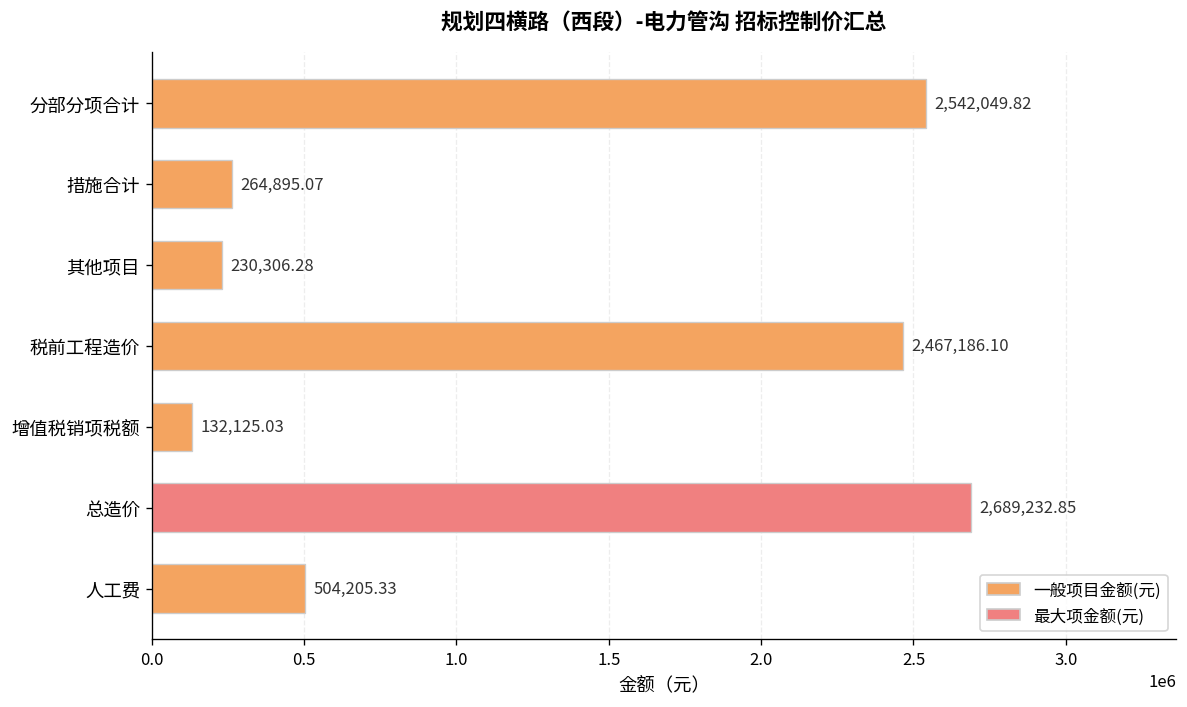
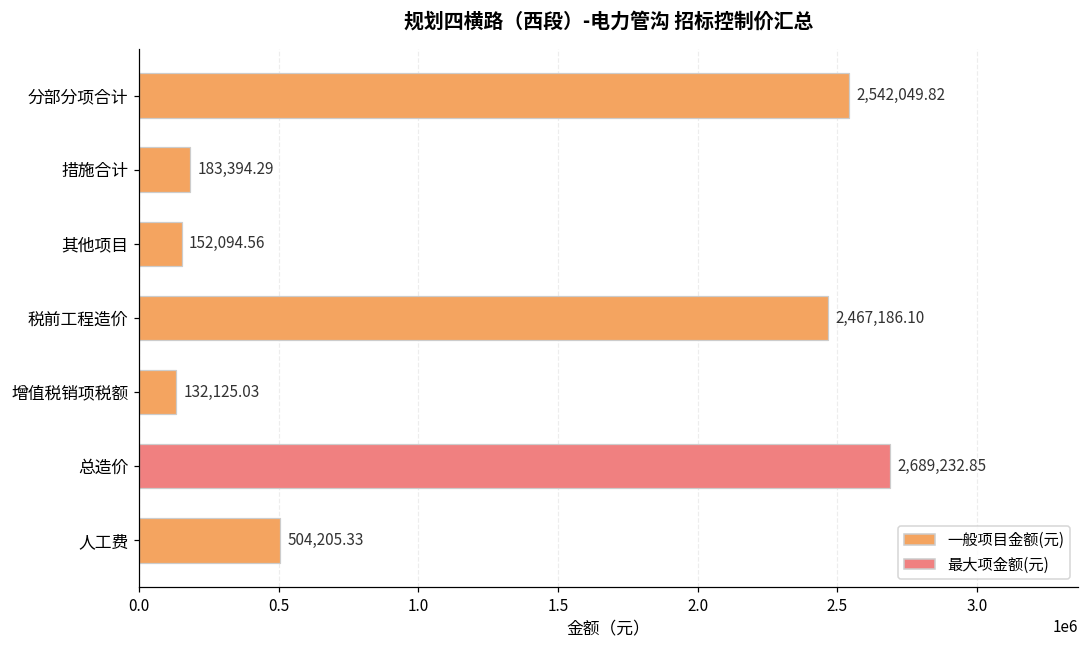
  {
    "分部分项合计": "2,542,049.82",
-   "措施合计": "264,895.07",
-   "其他项目": "230,306.28",
+   "措施合计": "183,394.29",
+   "其他项目": "152,094.56",
    "税前工程造价": "2,467,186.10",
    "增值税销项税额": "132,125.03",
    "总造价": "2,689,232.85",
    "人工费": "504,205.33"
  }
